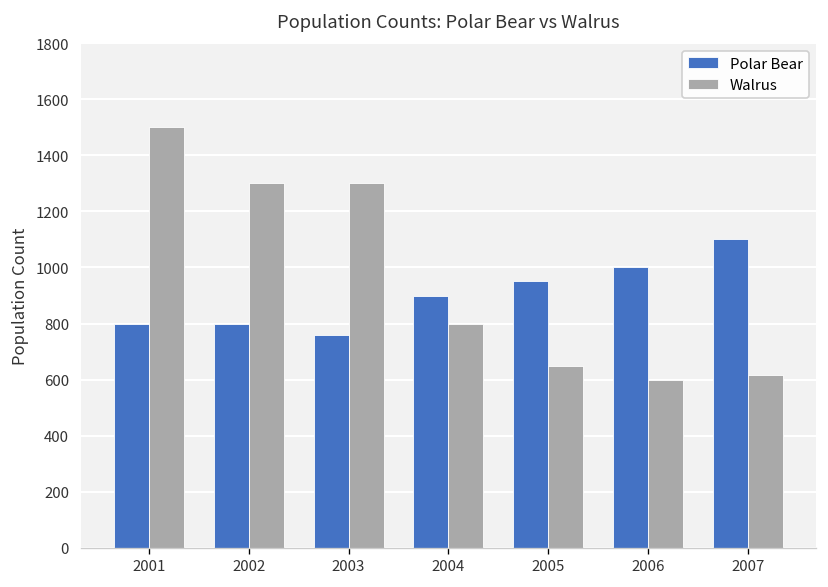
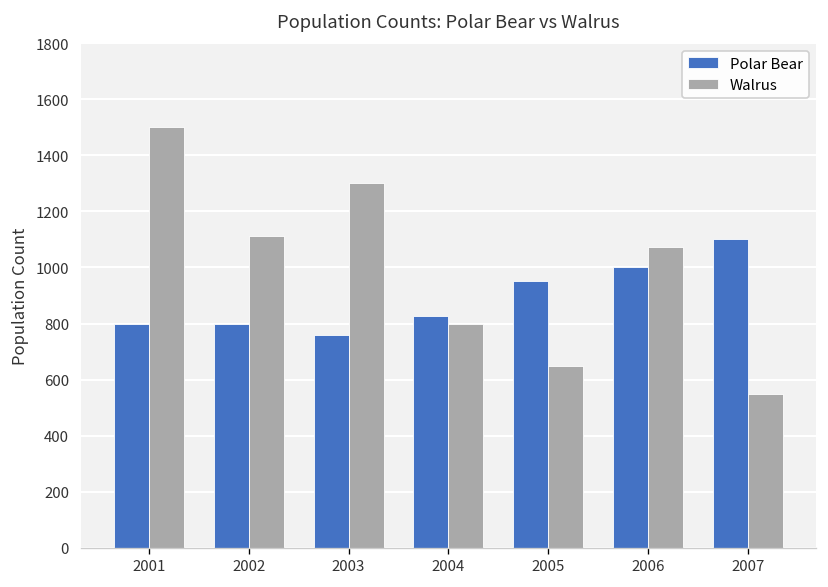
  {
    "Polar Bear": {
      "2001": 800,
      "2002": 800,
      "2003": 760,
-     "2004": 900,
+     "2004": 830,
      "2005": 950,
      "2006": 1000,
      "2007": 1100
    },
    "Walrus": {
      "2001": 1500,
-     "2002": 1300,
+     "2002": 1110,
      "2003": 1300,
      "2004": 800,
      "2005": 650,
-     "2006": 600,
-     "2007": 620
+     "2006": 1070,
+     "2007": 550
    }
  }
